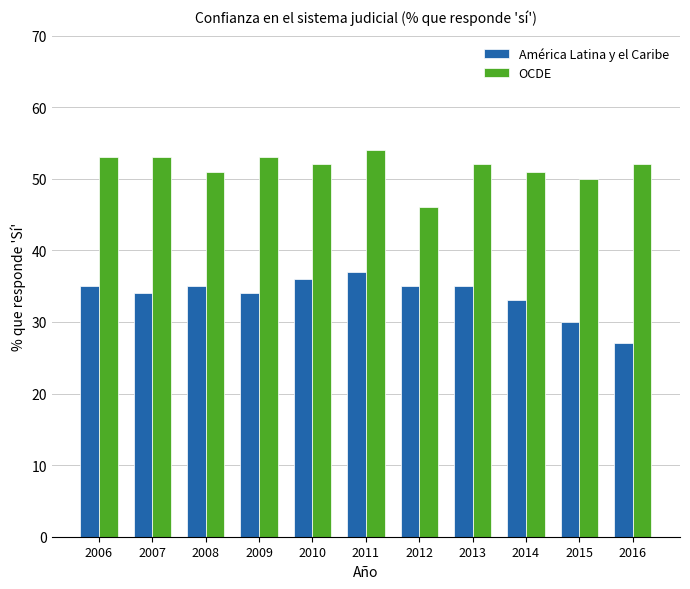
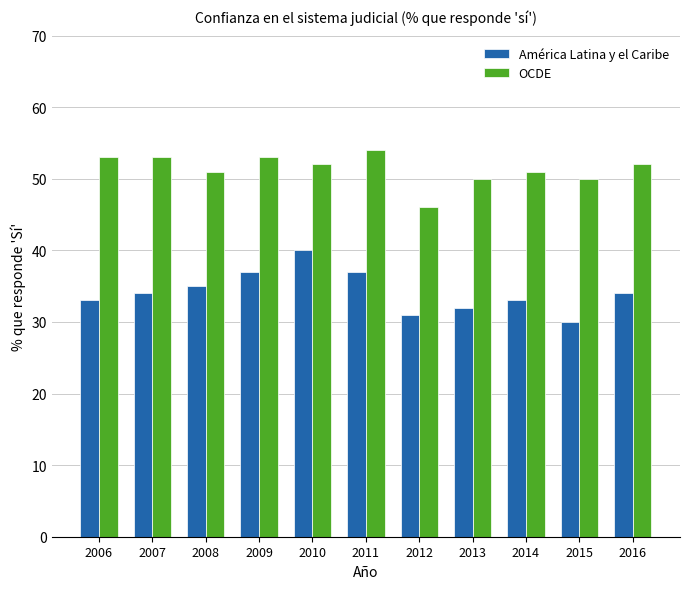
  {
    "América Latina y el Caribe": {
-     "2006": 35,
+     "2006": 33,
      "2007": 34,
      "2008": 35,
-     "2009": 34,
-     "2010": 36,
+     "2009": 37,
+     "2010": 40,
      "2011": 37,
-     "2012": 35,
-     "2013": 35,
+     "2012": 31,
+     "2013": 32,
      "2014": 33,
      "2015": 30,
-     "2016": 27
+     "2016": 34
    },
    "OCDE": {
      "2006": 53,
      "2007": 53,
      "2008": 51,
      "2009": 53,
      "2010": 52,
      "2011": 54,
      "2012": 46,
-     "2013": 52,
+     "2013": 50,
      "2014": 51,
      "2015": 50,
      "2016": 52
    }
  }
